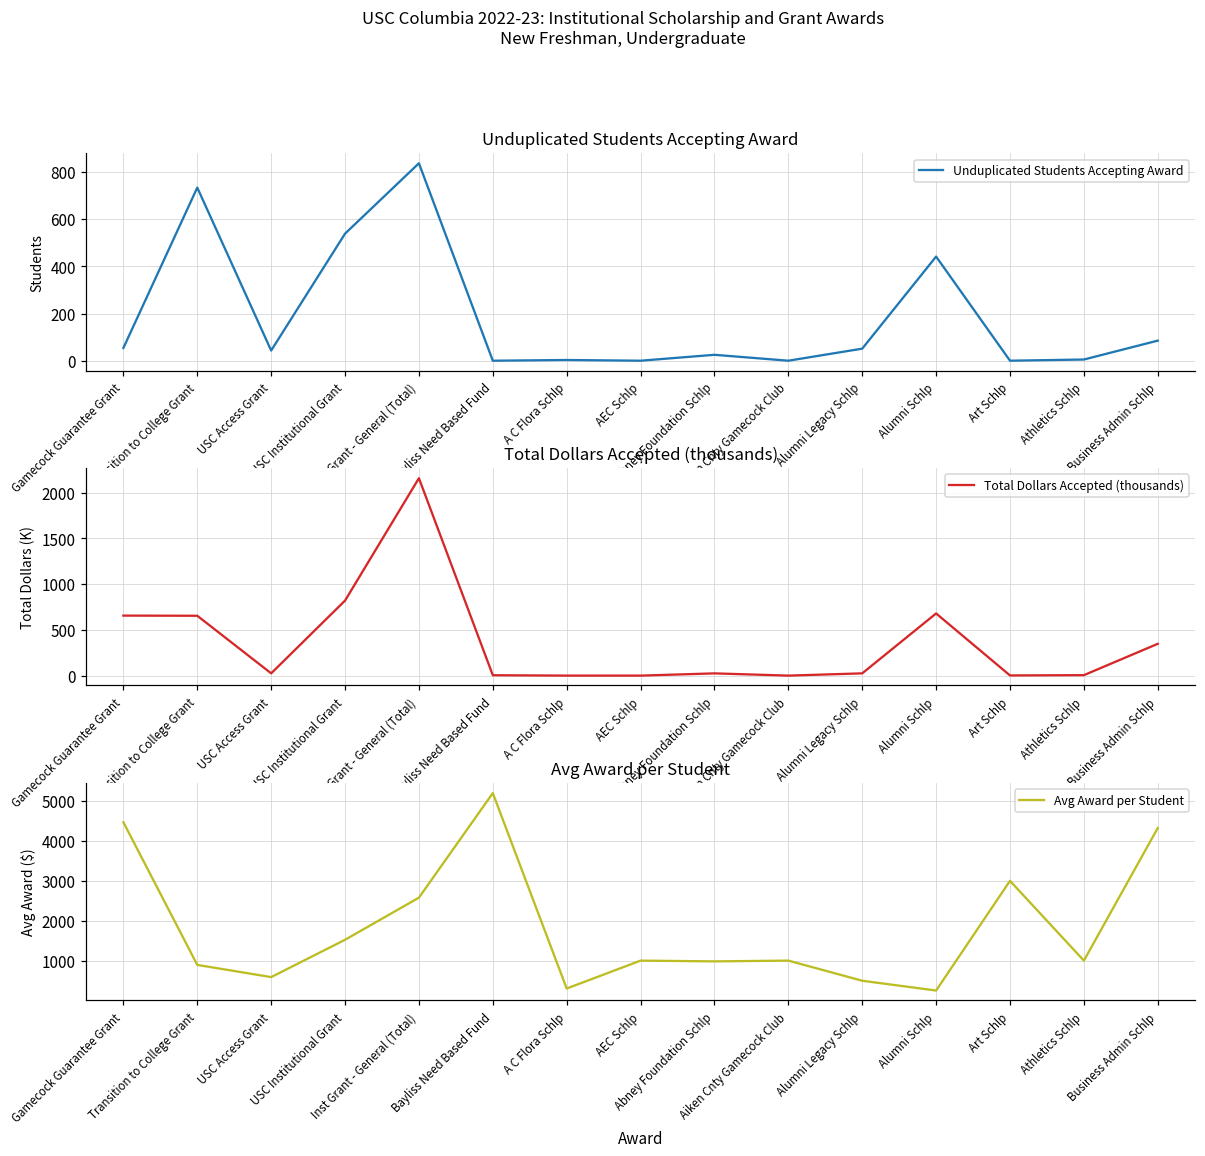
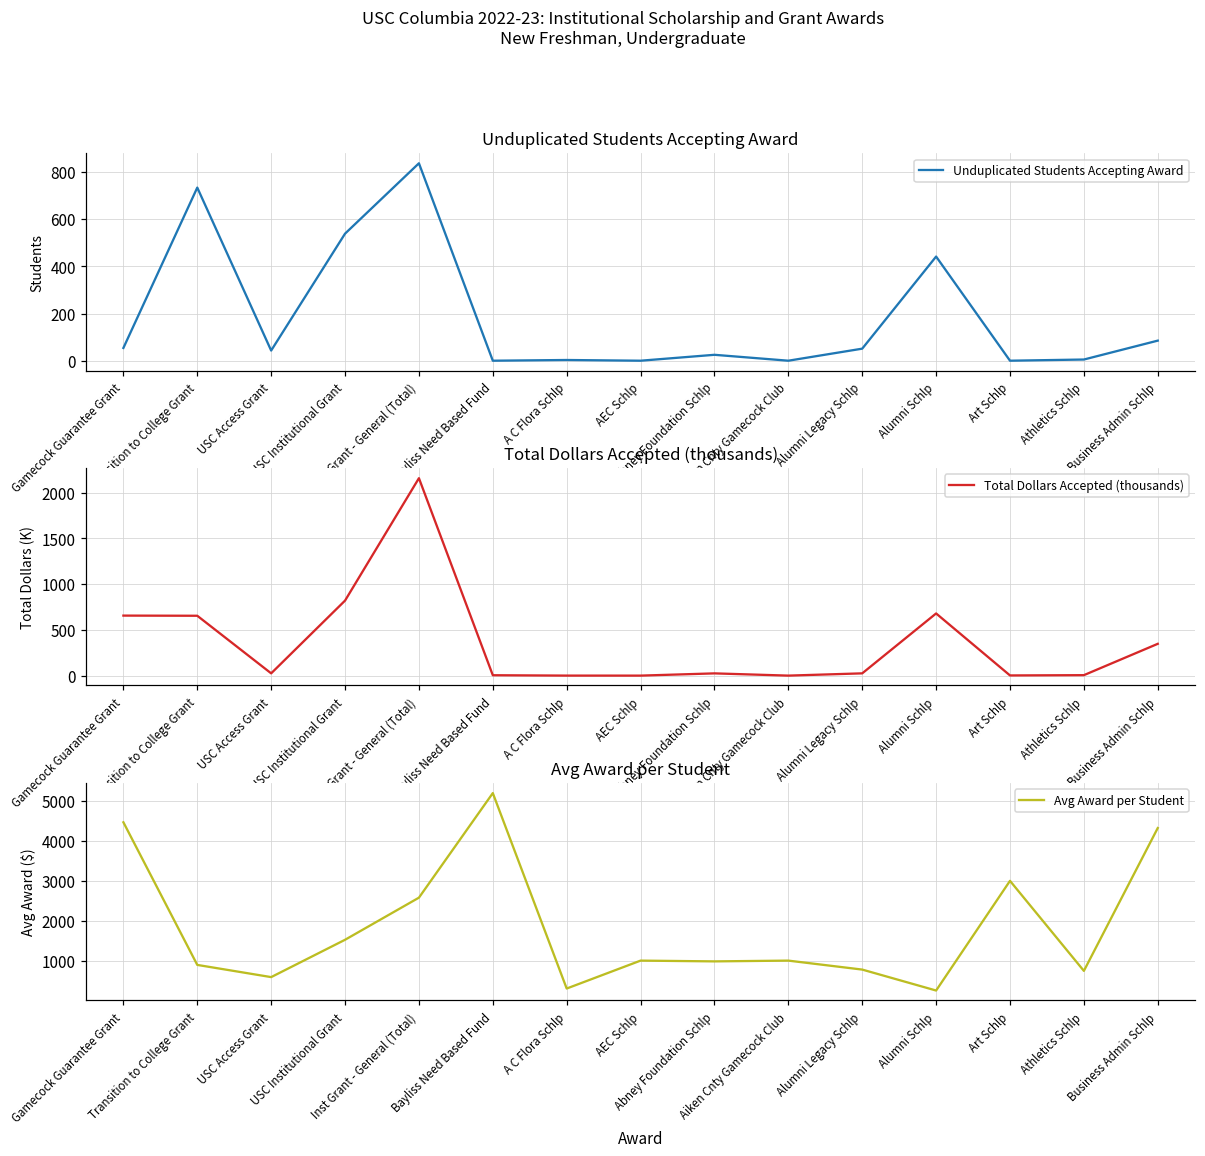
  {
    "Unduplicated Students Accepting Award": {
      "Gamecock Guarantee Grant": 60,
      "Transition to College Grant": 730,
      "USC Access Grant": 40,
      "USC Institutional Grant": 540,
      "Inst Grant - General (Total)": 840,
      "Bayliss Need Based Fund": 0,
      "A C Flora Schlp": 0,
      "AEC Schlp": 0,
      "Abney Foundation Schlp": 30,
      "Aiken Cnty Gamecock Club": 0,
      "Alumni Legacy Schlp": 50,
      "Alumni Schlp": 440,
      "Art Schlp": 0,
      "Athletics Schlp": 10,
      "Business Admin Schlp": 90
    },
    "Total Dollars Accepted (thousands)": {
      "Gamecock Guarantee Grant": 700,
      "Transition to College Grant": 700,
      "USC Access Grant": 0,
      "USC Institutional Grant": 800,
      "Inst Grant - General (Total)": 2200,
      "Bayliss Need Based Fund": 0,
      "A C Flora Schlp": 0,
      "AEC Schlp": 0,
      "Abney Foundation Schlp": 0,
      "Aiken Cnty Gamecock Club": 0,
      "Alumni Legacy Schlp": 0,
      "Alumni Schlp": 700,
      "Art Schlp": 0,
      "Athletics Schlp": 0,
      "Business Admin Schlp": 300
    },
    "Avg Award per Student": {
      "Gamecock Guarantee Grant": 4500,
      "Transition to College Grant": 900,
      "USC Access Grant": 600,
      "USC Institutional Grant": 1500,
      "Inst Grant - General (Total)": 2600,
      "Bayliss Need Based Fund": 5200,
      "A C Flora Schlp": 300,
      "AEC Schlp": 1000,
      "Abney Foundation Schlp": 1000,
      "Aiken Cnty Gamecock Club": 1000,
-     "Alumni Legacy Schlp": 500,
+     "Alumni Legacy Schlp": 800,
      "Alumni Schlp": 300,
      "Art Schlp": 3000,
-     "Athletics Schlp": 1000,
+     "Athletics Schlp": 700,
      "Business Admin Schlp": 4300
    }
  }
